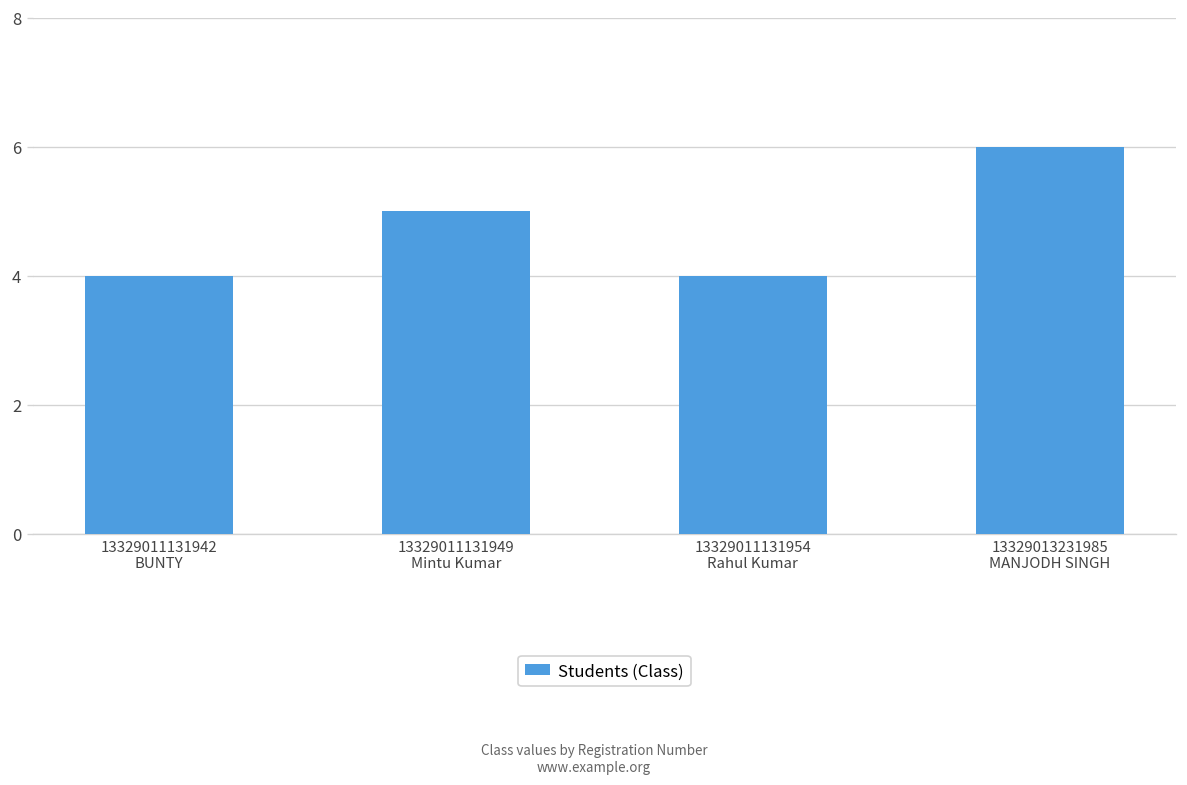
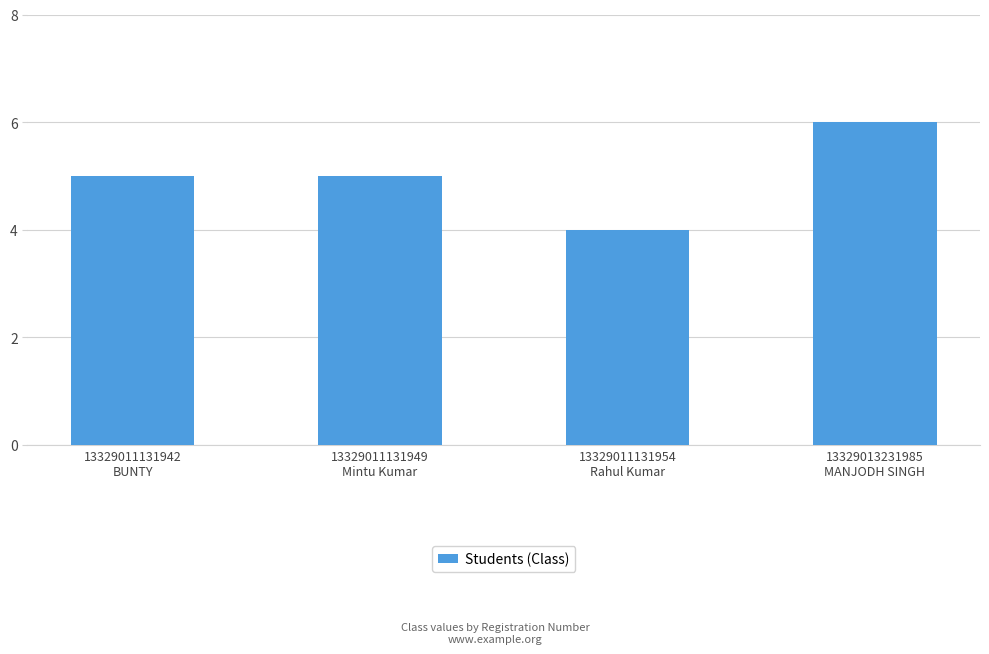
  {
-   "13329011131942 BUNTY": 4,
+   "13329011131942 BUNTY": 5,
    "13329011131949 Mintu Kumar": 5,
    "13329011131954 Rahul Kumar": 4,
    "13329013231985 MANJODH SINGH": 6
  }
